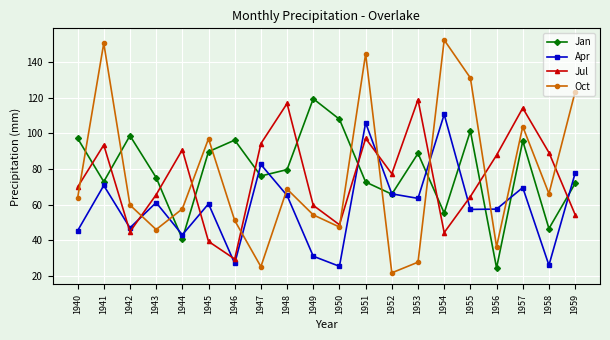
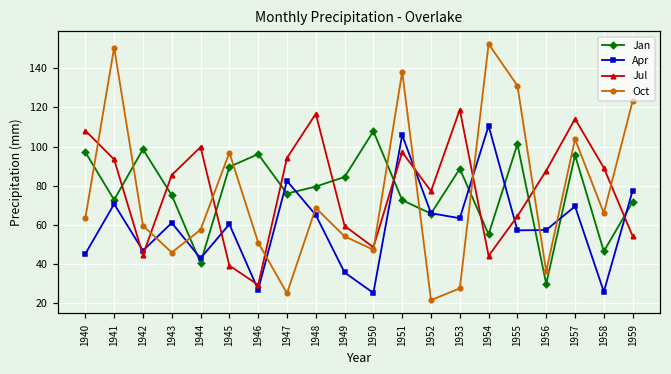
  {
    "Jan": {
      "1940": 97,
      "1941": 73,
      "1942": 99,
      "1943": 75,
      "1944": 41,
      "1945": 90,
      "1946": 96,
      "1947": 76,
      "1948": 80,
-     "1949": 119,
+     "1949": 85,
      "1950": 108,
      "1951": 73,
      "1953": 89,
      "1954": 55,
      "1955": 101,
-     "1956": 24,
+     "1956": 30,
      "1957": 96,
      "1958": 46,
      "1959": 72
    },
    "Apr": {
      "1940": 45,
      "1941": 71,
      "1942": 47,
      "1943": 61,
      "1944": 43,
      "1945": 60,
      "1946": 27,
      "1947": 82,
      "1948": 65,
-     "1949": 31,
+     "1949": 36,
      "1950": 25,
      "1951": 106,
      "1953": 63,
      "1954": 111,
      "1955": 57,
      "1956": 57,
      "1957": 70,
      "1958": 26,
      "1959": 78
    },
    "Jul": {
-     "1940": 70,
+     "1940": 108,
      "1941": 93,
      "1942": 45,
-     "1943": 65,
-     "1944": 91,
+     "1943": 85,
+     "1944": 100,
      "1945": 39,
      "1946": 29,
      "1947": 94,
      "1948": 117,
      "1949": 60,
      "1951": 97,
      "1952": 77,
      "1953": 119,
      "1954": 44,
      "1955": 64,
      "1956": 88,
      "1957": 114,
      "1958": 89,
      "1959": 54
    },
    "Oct": {
      "1940": 64,
      "1941": 151,
      "1942": 60,
      "1943": 46,
      "1944": 58,
      "1945": 97,
      "1946": 51,
      "1947": 25,
      "1948": 69,
      "1949": 54,
-     "1951": 145,
+     "1951": 138,
      "1952": 22,
      "1953": 28,
      "1954": 152,
      "1955": 131,
      "1956": 36,
      "1957": 104,
      "1958": 66
    }
  }
